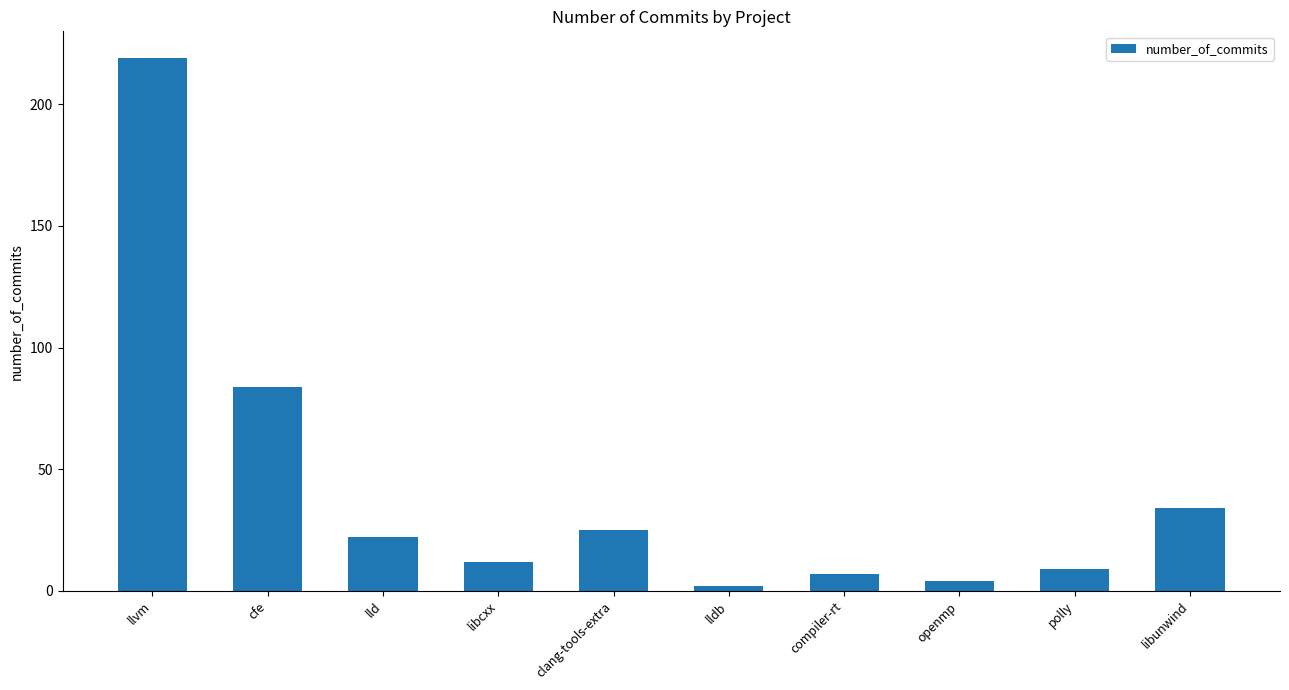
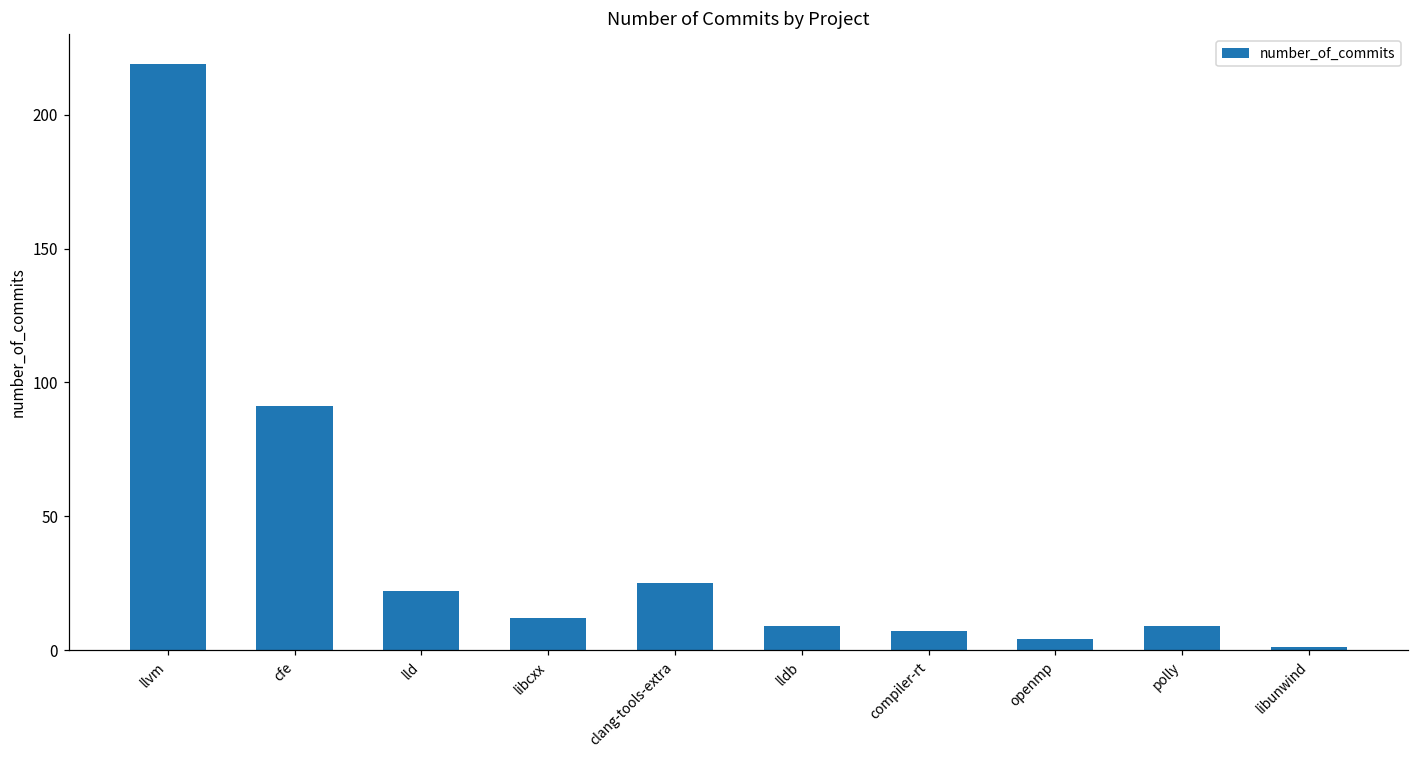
  {
    "llvm": 219,
-   "cfe": 84,
+   "cfe": 91,
    "lld": 22,
    "libcxx": 12,
    "clang-tools-extra": 25,
-   "lldb": 2,
+   "lldb": 9,
    "compiler-rt": 7,
    "openmp": 4,
    "polly": 9,
-   "libunwind": 34
+   "libunwind": 1
  }
